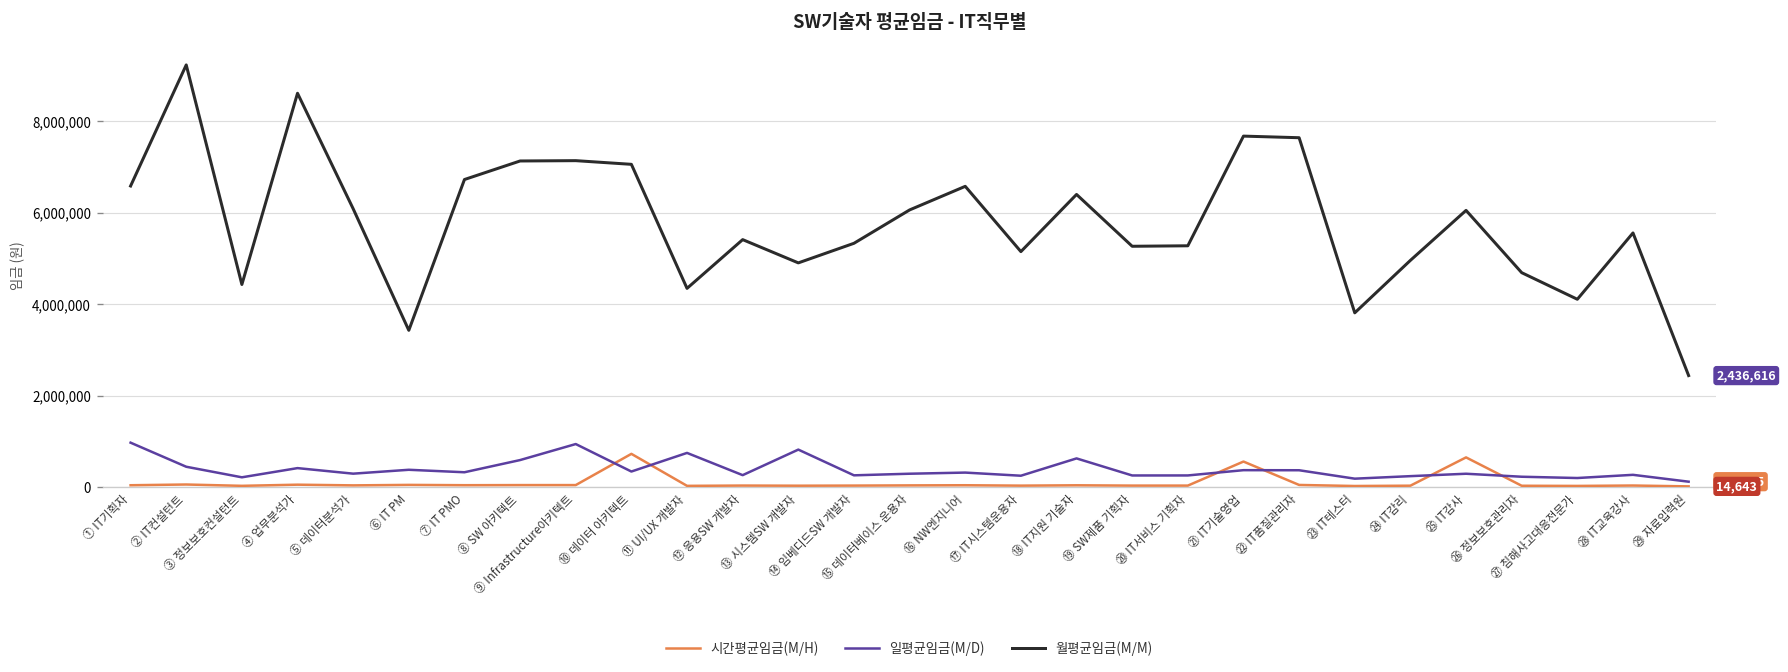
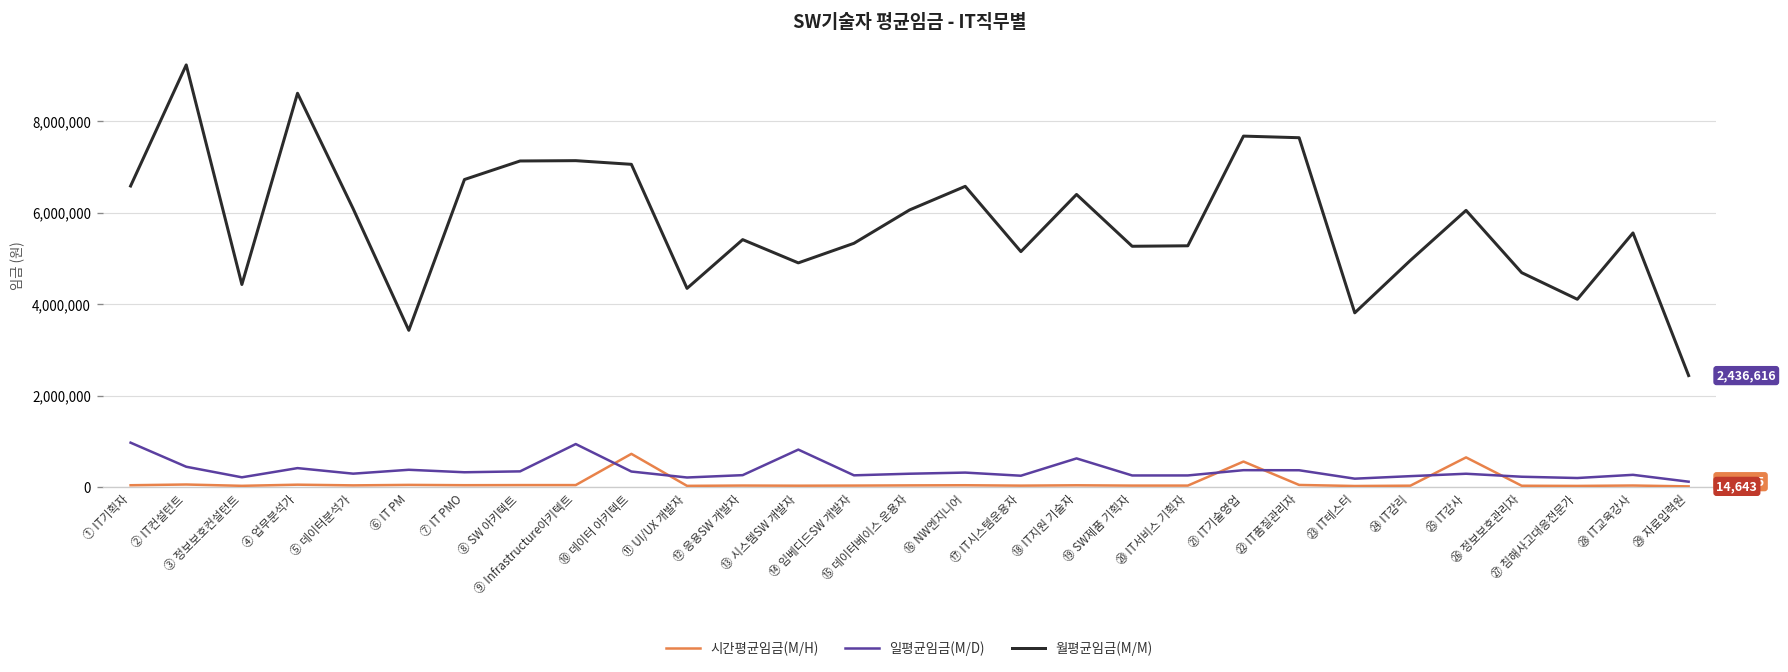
  {
    "시간평균임금(M/H)": {
      "① IT기획자": "0",
      "② IT컨설턴트": "100,000",
      "③ 정보보호컨설턴트": "0",
      "④ 업무분석가": "100,000",
      "⑤ 데이터분석가": "0",
      "⑥ IT PM": "0",
      "⑦ IT PMO": "0",
      "⑧ SW 아키텍트": "0",
      "⑨ Infrastructure아키텍트": "0",
      "⑩ 데이터 아키텍트": "700,000",
      "⑪ UI/UX 개발자": "0",
      "⑫ 응용SW 개발자": "0",
      "⑬ 시스템SW 개발자": "0",
      "⑭ 임베디드SW 개발자": "0",
      "⑮ 데이터베이스 운용자": "0",
      "⑯ NW엔지니어": "0",
      "⑰ IT시스템운용자": "0",
      "⑱ IT지원 기술자": "0",
      "⑲ SW제품 기획자": "0",
      "⑳ IT서비스 기획자": "0",
      "㉑ IT기술영업": "600,000",
      "㉒ IT품질관리자": "0",
      "㉓ IT테스터": "0",
      "㉔ IT감리": "0",
      "㉕ IT감사": "600,000",
      "㉖ 정보보호관리자": "0",
      "㉗ 침해사고대응전문가": "0",
      "㉘ IT교육강사": "0"
    },
    "일평균임금(M/D)": {
      "① IT기획자": "1,000,000",
      "② IT컨설턴트": "400,000",
      "③ 정보보호컨설턴트": "200,000",
      "④ 업무분석가": "400,000",
      "⑤ 데이터분석가": "300,000",
      "⑥ IT PM": "400,000",
      "⑦ IT PMO": "300,000",
-     "⑧ SW 아키텍트": "600,000",
+     "⑧ SW 아키텍트": "300,000",
      "⑨ Infrastructure아키텍트": "900,000",
      "⑩ 데이터 아키텍트": "300,000",
-     "⑪ UI/UX 개발자": "700,000",
+     "⑪ UI/UX 개발자": "200,000",
      "⑫ 응용SW 개발자": "300,000",
      "⑬ 시스템SW 개발자": "800,000",
      "⑭ 임베디드SW 개발자": "300,000",
      "⑮ 데이터베이스 운용자": "300,000",
      "⑯ NW엔지니어": "300,000",
      "⑰ IT시스템운용자": "200,000",
      "⑱ IT지원 기술자": "600,000",
      "⑲ SW제품 기획자": "300,000",
      "⑳ IT서비스 기획자": "300,000",
      "㉑ IT기술영업": "400,000",
      "㉒ IT품질관리자": "400,000",
      "㉓ IT테스터": "200,000",
      "㉔ IT감리": "200,000",
      "㉕ IT감사": "300,000",
      "㉖ 정보보호관리자": "200,000",
      "㉗ 침해사고대응전문가": "200,000",
      "㉘ IT교육강사": "300,000"
    },
    "월평균임금(M/M)": {
      "① IT기획자": "6,600,000",
      "② IT컨설턴트": "9,200,000",
      "③ 정보보호컨설턴트": "4,400,000",
      "④ 업무분석가": "8,600,000",
      "⑤ 데이터분석가": "6,100,000",
      "⑥ IT PM": "3,400,000",
      "⑦ IT PMO": "6,700,000",
      "⑧ SW 아키텍트": "7,100,000",
      "⑨ Infrastructure아키텍트": "7,100,000",
      "⑩ 데이터 아키텍트": "7,100,000",
      "⑪ UI/UX 개발자": "4,300,000",
      "⑫ 응용SW 개발자": "5,400,000",
      "⑬ 시스템SW 개발자": "4,900,000",
      "⑭ 임베디드SW 개발자": "5,300,000",
      "⑮ 데이터베이스 운용자": "6,100,000",
      "⑯ NW엔지니어": "6,600,000",
      "⑰ IT시스템운용자": "5,100,000",
      "⑱ IT지원 기술자": "6,400,000",
      "⑲ SW제품 기획자": "5,300,000",
      "⑳ IT서비스 기획자": "5,300,000",
      "㉑ IT기술영업": "7,700,000",
      "㉒ IT품질관리자": "7,600,000",
      "㉓ IT테스터": "3,800,000",
      "㉔ IT감리": "5,000,000",
      "㉕ IT감사": "6,000,000",
      "㉖ 정보보호관리자": "4,700,000",
      "㉗ 침해사고대응전문가": "4,100,000",
      "㉘ IT교육강사": "5,600,000"
    }
  }
